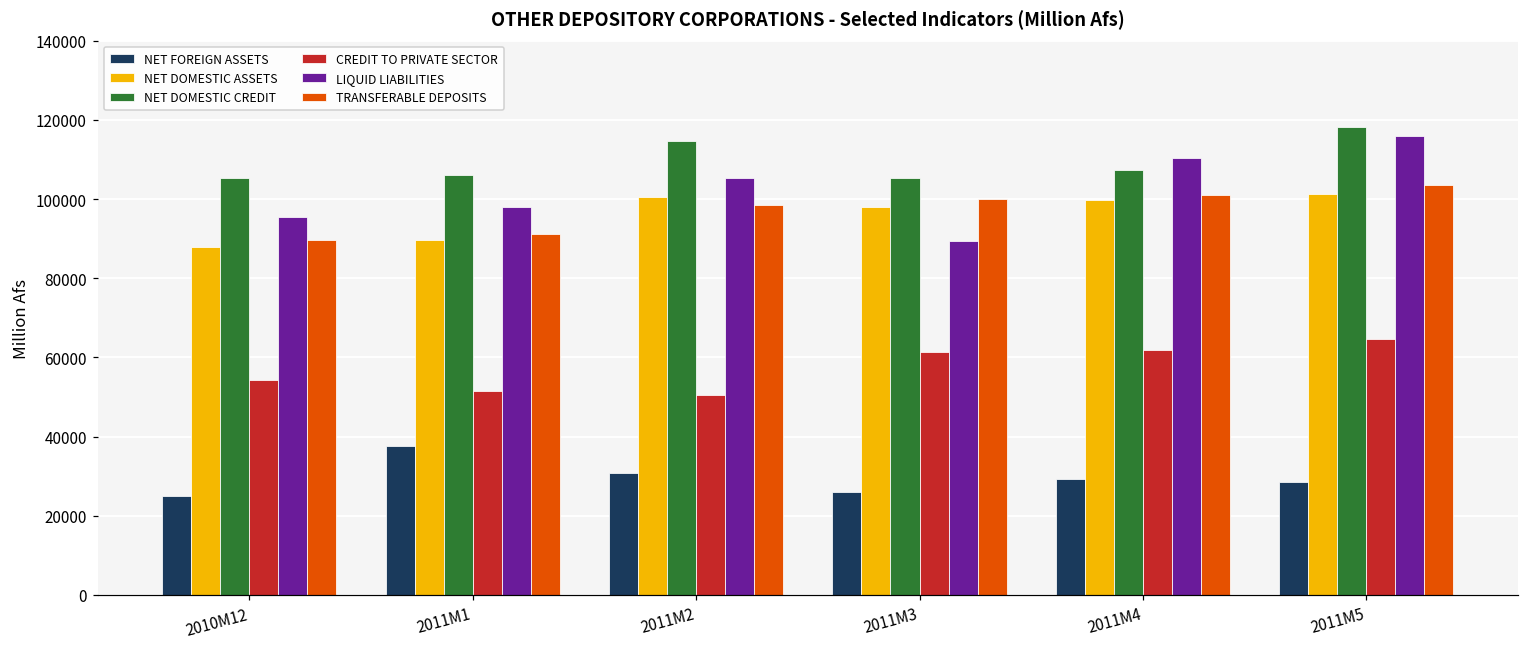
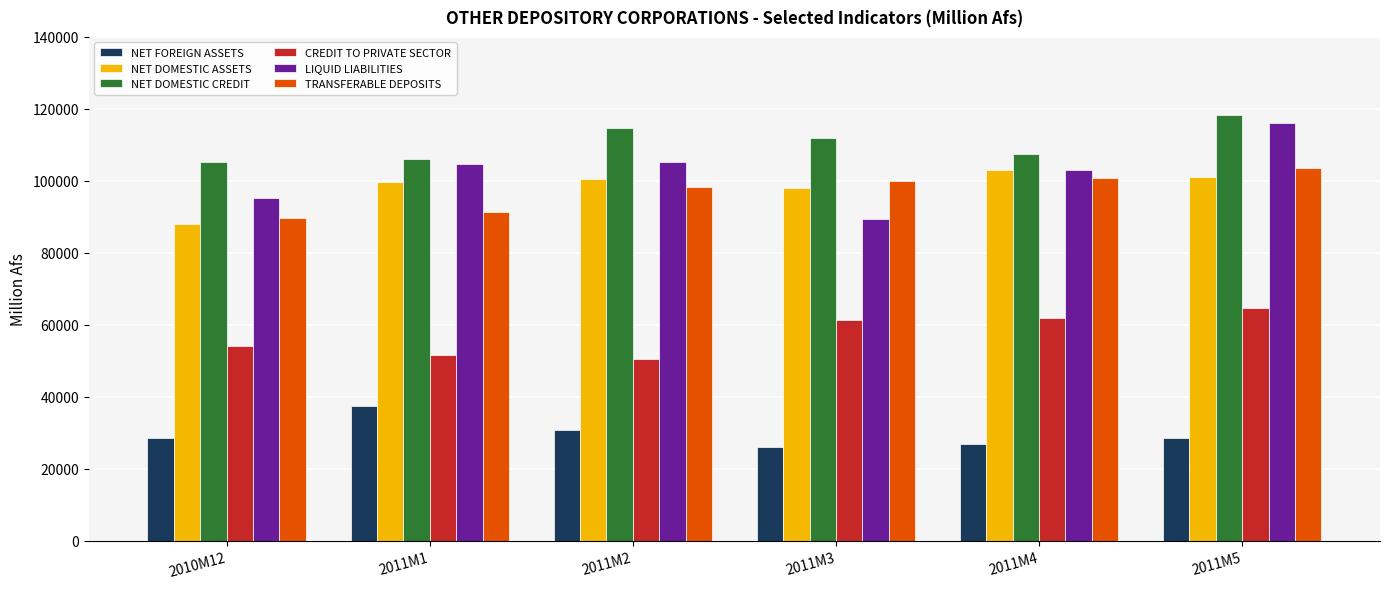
  {
    "NET FOREIGN ASSETS": {
-     "2010M12": 25000,
+     "2010M12": 29000,
      "2011M1": 38000,
      "2011M2": 31000,
      "2011M3": 26000,
-     "2011M4": 29000,
+     "2011M4": 27000,
      "2011M5": 29000
    },
    "NET DOMESTIC ASSETS": {
      "2010M12": 88000,
-     "2011M1": 90000,
+     "2011M1": 100000,
      "2011M2": 100000,
      "2011M3": 98000,
-     "2011M4": 100000,
+     "2011M4": 103000,
      "2011M5": 101000
    },
    "NET DOMESTIC CREDIT": {
      "2010M12": 105000,
      "2011M1": 106000,
      "2011M2": 115000,
-     "2011M3": 105000,
+     "2011M3": 112000,
      "2011M4": 107000,
      "2011M5": 118000
    },
    "CREDIT TO PRIVATE SECTOR": {
      "2010M12": 54000,
      "2011M1": 52000,
      "2011M2": 51000,
      "2011M3": 61000,
      "2011M4": 62000,
      "2011M5": 65000
    },
    "LIQUID LIABILITIES": {
      "2010M12": 95000,
-     "2011M1": 98000,
+     "2011M1": 105000,
      "2011M2": 105000,
      "2011M3": 89000,
-     "2011M4": 110000,
+     "2011M4": 103000,
      "2011M5": 116000
    },
    "TRANSFERABLE DEPOSITS": {
      "2010M12": 90000,
      "2011M1": 91000,
      "2011M2": 98000,
      "2011M3": 100000,
      "2011M4": 101000,
      "2011M5": 104000
    }
  }
